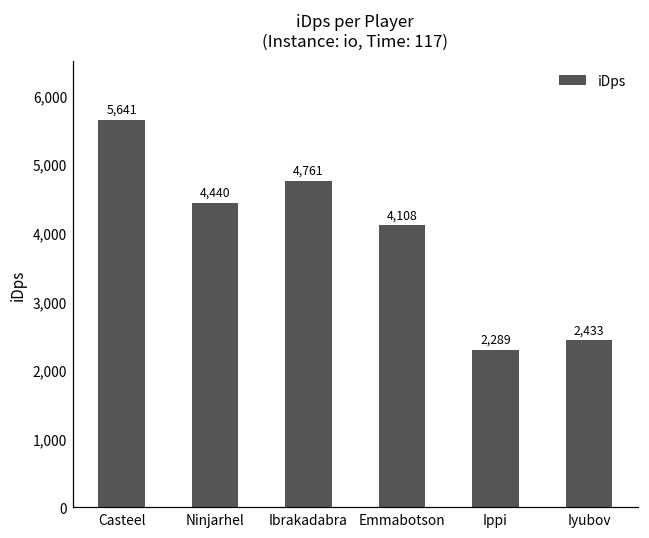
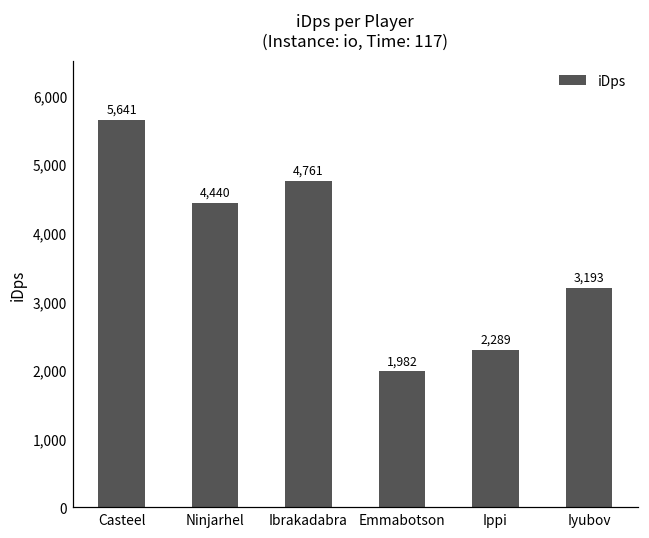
  {
    "Casteel": "5,641",
    "Ninjarhel": "4,440",
    "Ibrakadabra": "4,761",
-   "Emmabotson": "4,108",
+   "Emmabotson": "1,982",
    "Ippi": "2,289",
-   "Iyubov": "2,433"
+   "Iyubov": "3,193"
  }
